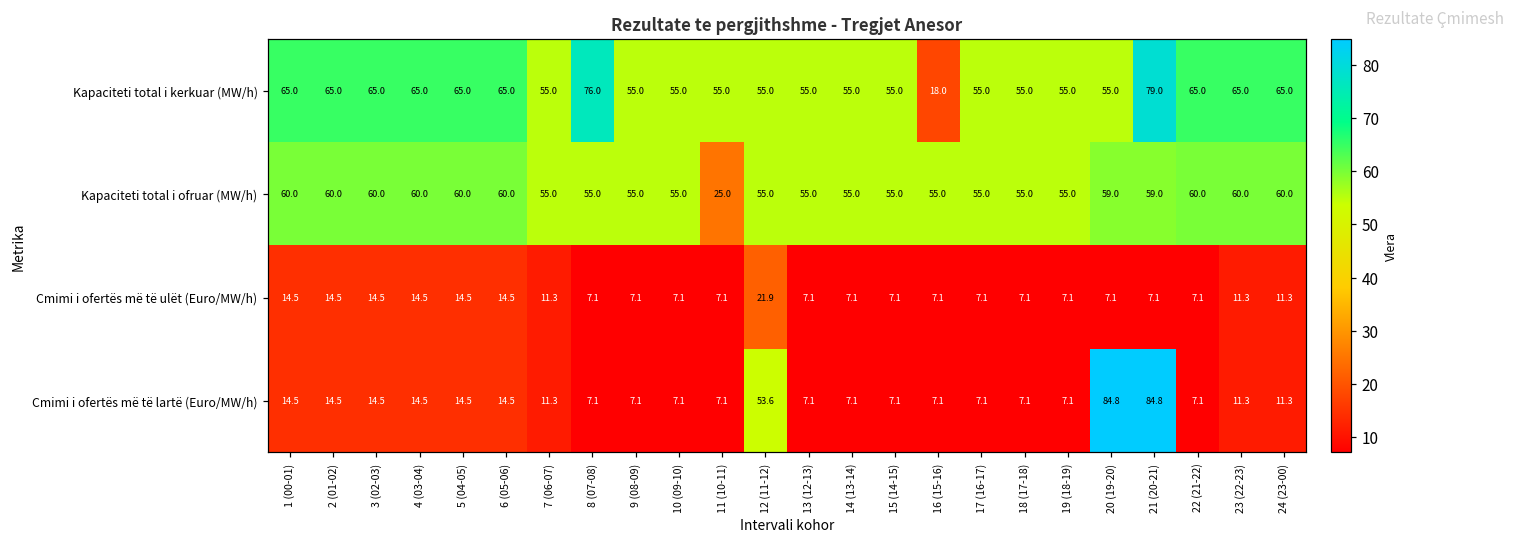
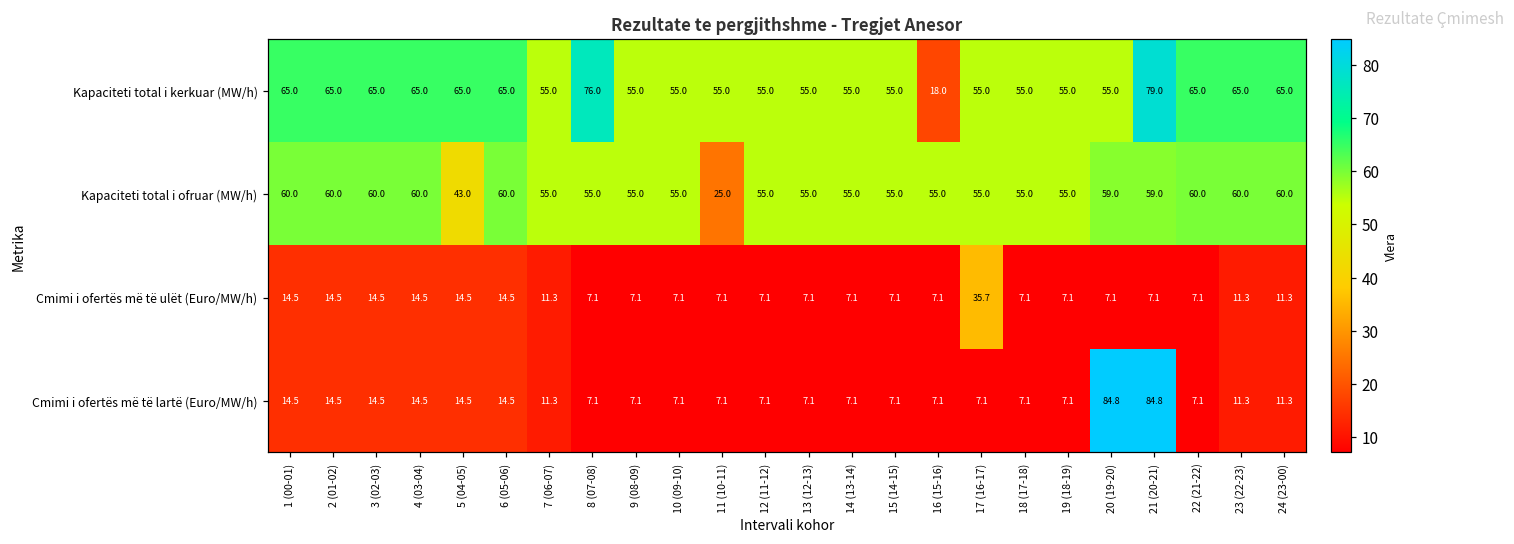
  {
    "Kapaciteti total i kerkuar (MW/h)": {
      "1 (00-01)": 65.0,
      "2 (01-02)": 65.0,
      "3 (02-03)": 65.0,
      "4 (03-04)": 65.0,
      "5 (04-05)": 65.0,
      "6 (05-06)": 65.0,
      "7 (06-07)": 55.0,
      "8 (07-08)": 76.0,
      "9 (08-09)": 55.0,
      "10 (09-10)": 55.0,
      "11 (10-11)": 55.0,
      "12 (11-12)": 55.0,
      "13 (12-13)": 55.0,
      "14 (13-14)": 55.0,
      "15 (14-15)": 55.0,
      "16 (15-16)": 18.0,
      "17 (16-17)": 55.0,
      "18 (17-18)": 55.0,
      "19 (18-19)": 55.0,
      "20 (19-20)": 55.0,
      "21 (20-21)": 79.0,
      "22 (21-22)": 65.0,
      "23 (22-23)": 65.0,
      "24 (23-00)": 65.0
    },
    "Kapaciteti total i ofruar (MW/h)": {
      "1 (00-01)": 60.0,
      "2 (01-02)": 60.0,
      "3 (02-03)": 60.0,
      "4 (03-04)": 60.0,
-     "5 (04-05)": 60.0,
+     "5 (04-05)": 43.0,
      "6 (05-06)": 60.0,
      "7 (06-07)": 55.0,
      "8 (07-08)": 55.0,
      "9 (08-09)": 55.0,
      "10 (09-10)": 55.0,
      "11 (10-11)": 25.0,
      "12 (11-12)": 55.0,
      "13 (12-13)": 55.0,
      "14 (13-14)": 55.0,
      "15 (14-15)": 55.0,
      "16 (15-16)": 55.0,
      "17 (16-17)": 55.0,
      "18 (17-18)": 55.0,
      "19 (18-19)": 55.0,
      "20 (19-20)": 59.0,
      "21 (20-21)": 59.0,
      "22 (21-22)": 60.0,
      "23 (22-23)": 60.0,
      "24 (23-00)": 60.0
    },
    "Cmimi i ofertës më të ulët (Euro/MW/h)": {
      "1 (00-01)": 14.5,
      "2 (01-02)": 14.5,
      "3 (02-03)": 14.5,
      "4 (03-04)": 14.5,
      "5 (04-05)": 14.5,
      "6 (05-06)": 14.5,
      "7 (06-07)": 11.3,
      "8 (07-08)": 7.1,
      "9 (08-09)": 7.1,
      "10 (09-10)": 7.1,
      "11 (10-11)": 7.1,
-     "12 (11-12)": 21.9,
+     "12 (11-12)": 7.1,
      "13 (12-13)": 7.1,
      "14 (13-14)": 7.1,
      "15 (14-15)": 7.1,
      "16 (15-16)": 7.1,
-     "17 (16-17)": 7.1,
+     "17 (16-17)": 35.7,
      "18 (17-18)": 7.1,
      "19 (18-19)": 7.1,
      "20 (19-20)": 7.1,
      "21 (20-21)": 7.1,
      "22 (21-22)": 7.1,
      "23 (22-23)": 11.3,
      "24 (23-00)": 11.3
    },
    "Cmimi i ofertës më të lartë (Euro/MW/h)": {
      "1 (00-01)": 14.5,
      "2 (01-02)": 14.5,
      "3 (02-03)": 14.5,
      "4 (03-04)": 14.5,
      "5 (04-05)": 14.5,
      "6 (05-06)": 14.5,
      "7 (06-07)": 11.3,
      "8 (07-08)": 7.1,
      "9 (08-09)": 7.1,
      "10 (09-10)": 7.1,
      "11 (10-11)": 7.1,
-     "12 (11-12)": 53.6,
+     "12 (11-12)": 7.1,
      "13 (12-13)": 7.1,
      "14 (13-14)": 7.1,
      "15 (14-15)": 7.1,
      "16 (15-16)": 7.1,
      "17 (16-17)": 7.1,
      "18 (17-18)": 7.1,
      "19 (18-19)": 7.1,
      "20 (19-20)": 84.8,
      "21 (20-21)": 84.8,
      "22 (21-22)": 7.1,
      "23 (22-23)": 11.3,
      "24 (23-00)": 11.3
    }
  }
